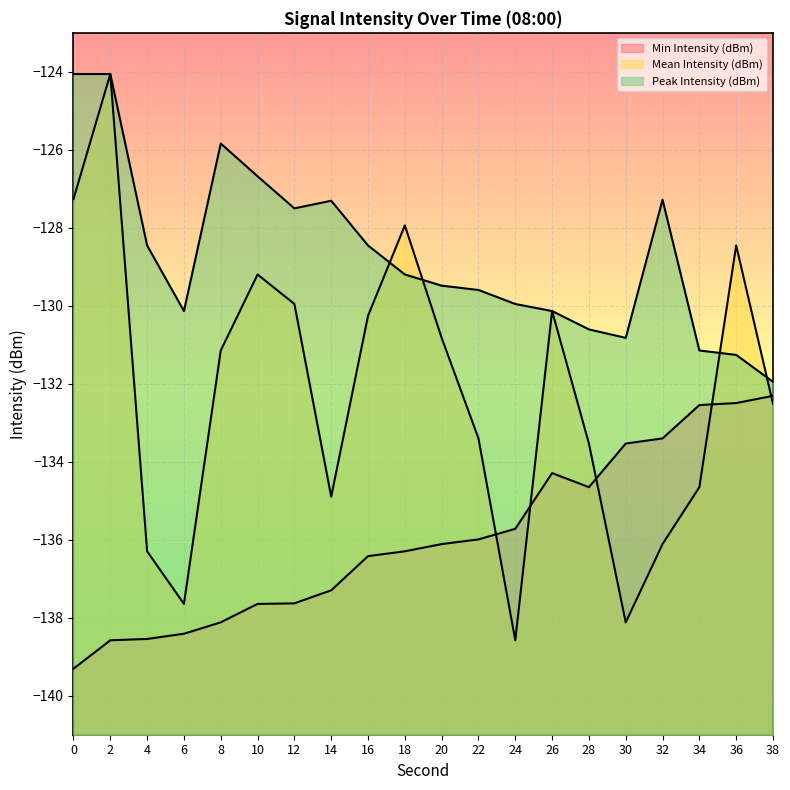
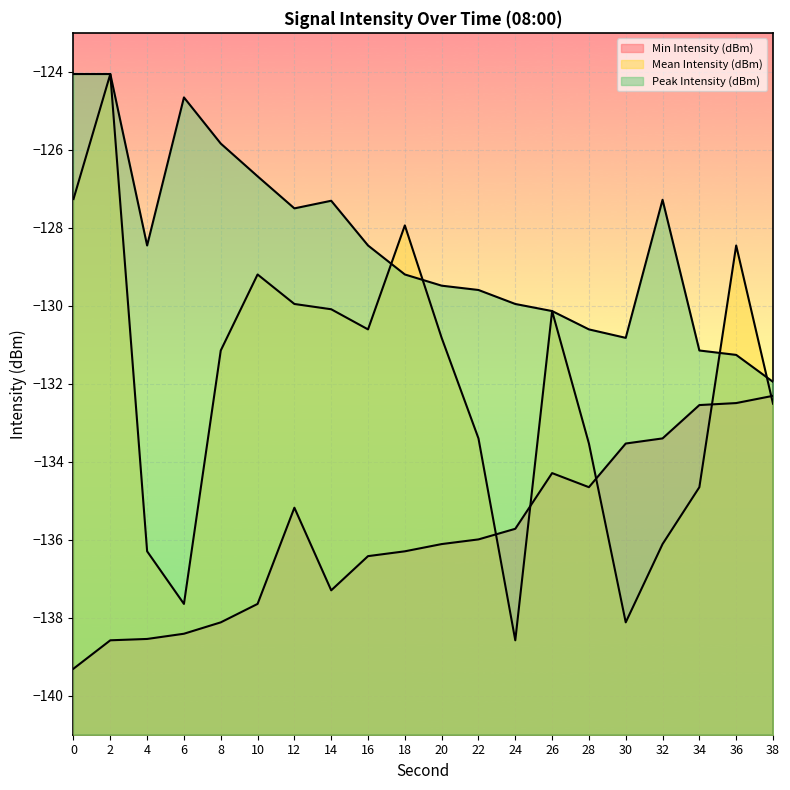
  {
    "Min Intensity (dBm)": {
      "0": -139.3,
      "2": -138.6,
      "4": -138.5,
      "6": -138.4,
      "8": -138.1,
      "10": -137.6,
-     "12": -137.6,
+     "12": -135.2,
      "14": -137.3,
      "16": -136.4,
      "18": -136.3,
      "20": -136.1,
      "22": -136.0,
      "24": -135.7,
      "26": -134.3,
      "28": -134.7,
      "30": -133.5,
      "32": -133.4,
      "34": -132.5,
      "36": -132.5,
      "38": -132.3
    },
    "Mean Intensity (dBm)": {
      "0": -127.3,
      "4": -136.3,
      "6": -137.6,
      "8": -131.1,
      "10": -129.2,
      "12": -130.0,
-     "14": -134.9,
-     "16": -130.3,
+     "14": -130.1,
+     "16": -130.6,
      "18": -127.9,
      "20": -130.8,
      "22": -133.4,
      "24": -138.6,
      "28": -133.5,
      "30": -138.1,
      "32": -136.1,
      "34": -134.7,
      "36": -128.5,
      "38": -132.5
    },
    "Peak Intensity (dBm)": {
      "0": -124.1,
      "4": -128.5,
-     "6": -130.1,
+     "6": -124.7,
      "8": -125.8,
      "10": -126.7,
      "12": -127.5,
      "14": -127.3,
      "16": -128.5,
      "18": -129.2,
      "20": -129.5,
      "22": -129.6,
      "24": -130.0,
      "28": -130.6,
      "30": -130.8,
      "32": -127.3,
      "34": -131.1,
      "36": -131.3,
      "38": -132.0
    }
  }
